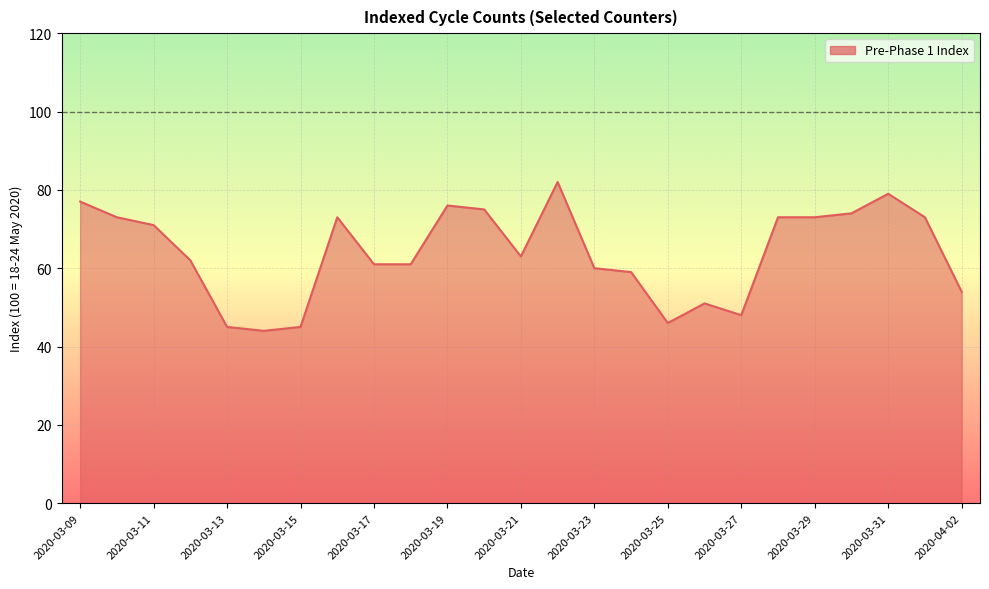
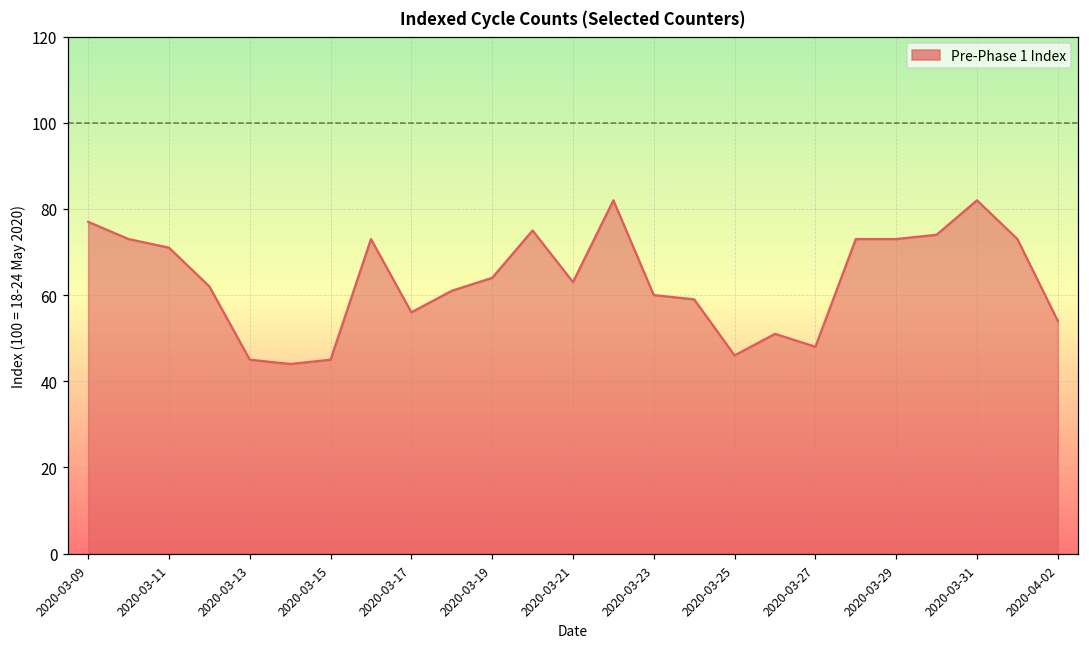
  {
    "2020-03-09": 77,
    "2020-03-11": 71,
    "2020-03-13": 45,
    "2020-03-15": 45,
-   "2020-03-17": 61,
-   "2020-03-19": 76,
+   "2020-03-17": 56,
+   "2020-03-19": 64,
    "2020-03-21": 63,
    "2020-03-23": 60,
    "2020-03-25": 46,
    "2020-03-27": 48,
    "2020-03-29": 73,
-   "2020-03-31": 79,
+   "2020-03-31": 82,
    "2020-04-02": 54
  }
